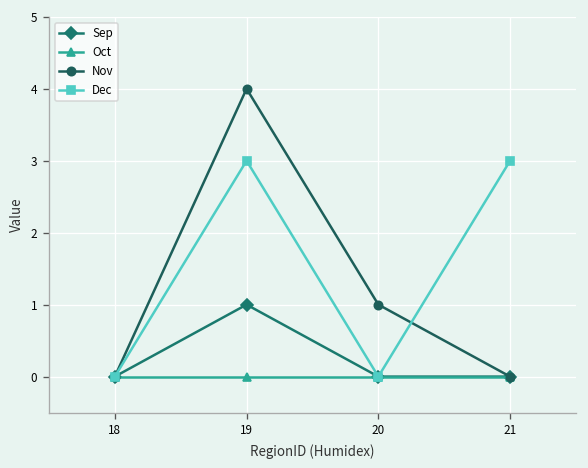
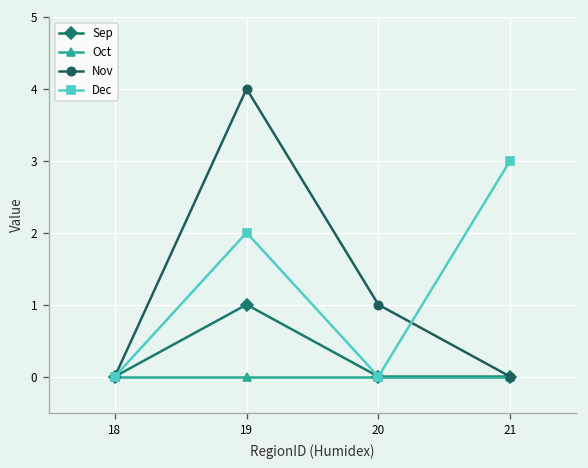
  {
    "Oct": {
      "19": 0
    },
    "Dec": {
-     "19": 3,
+     "19": 2,
      "21": 3
    }
  }
